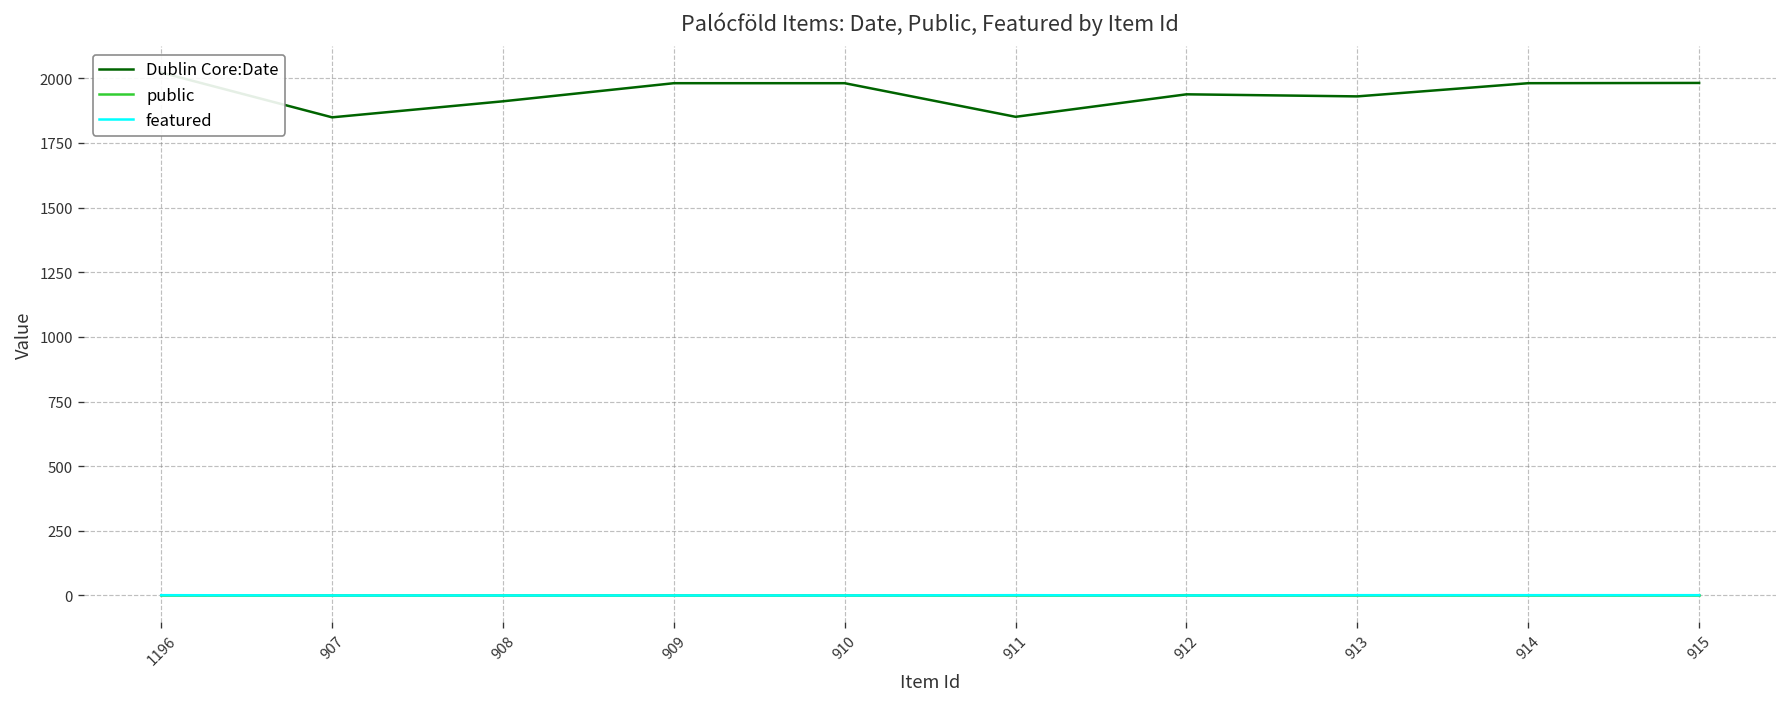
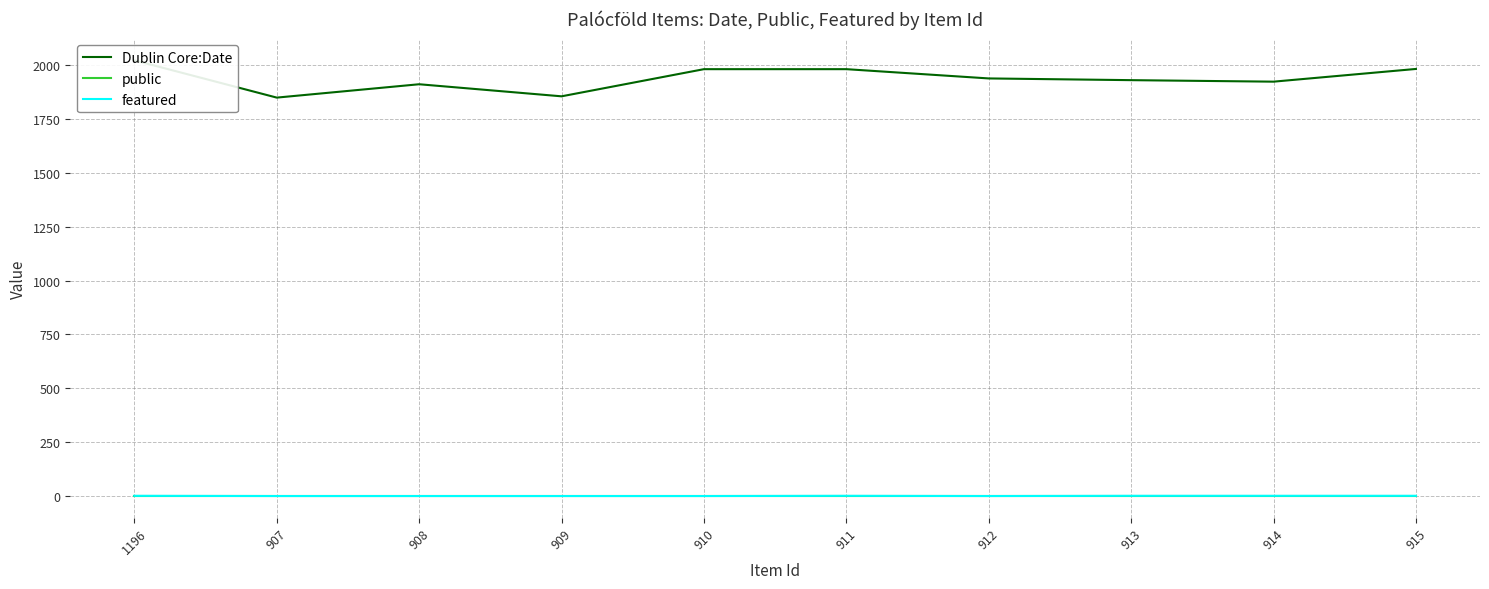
  {
    "Dublin Core:Date": {
      "907": 1850,
      "908": 1910,
-     "909": 1980,
+     "909": 1860,
      "910": 1980,
-     "911": 1850,
+     "911": 1980,
      "912": 1940,
      "913": 1930,
-     "914": 1980,
+     "914": 1920,
      "915": 1980
    },
    "featured": {
      "1196": 0,
      "907": 0,
      "908": 0,
      "909": 0,
      "910": 0,
      "911": 0,
      "912": 0,
      "913": 0,
      "914": 0,
      "915": 0
    }
  }
